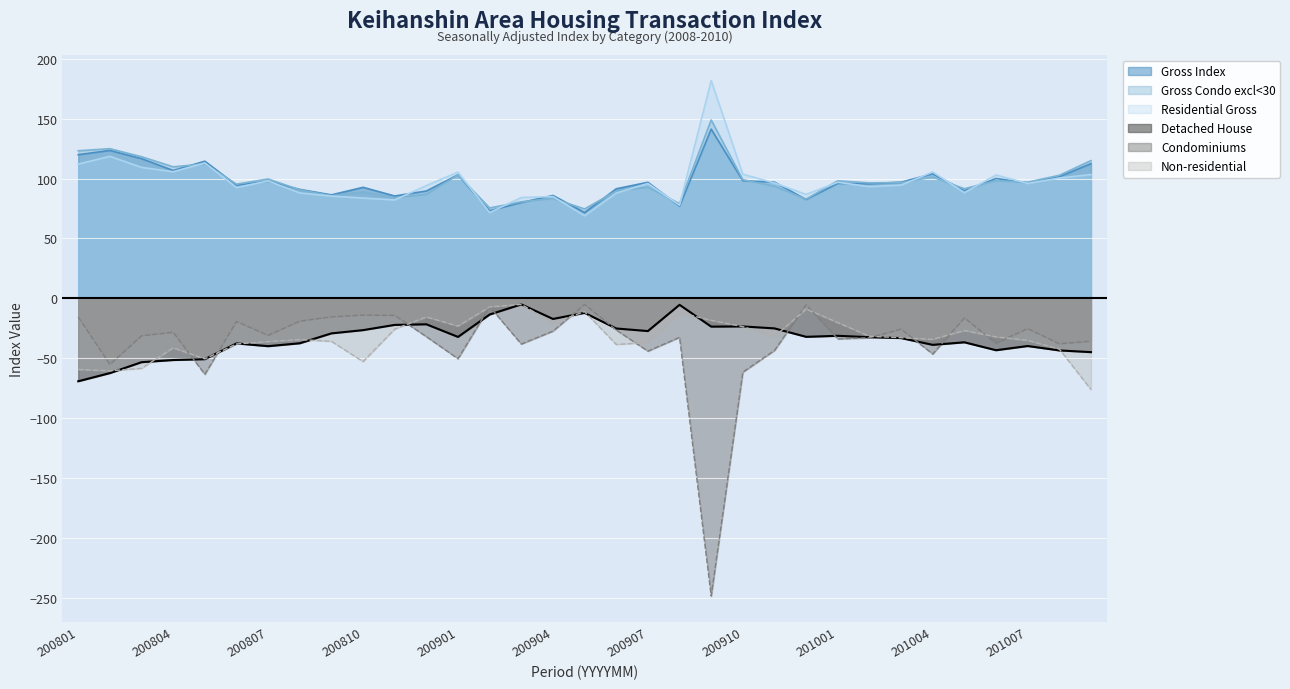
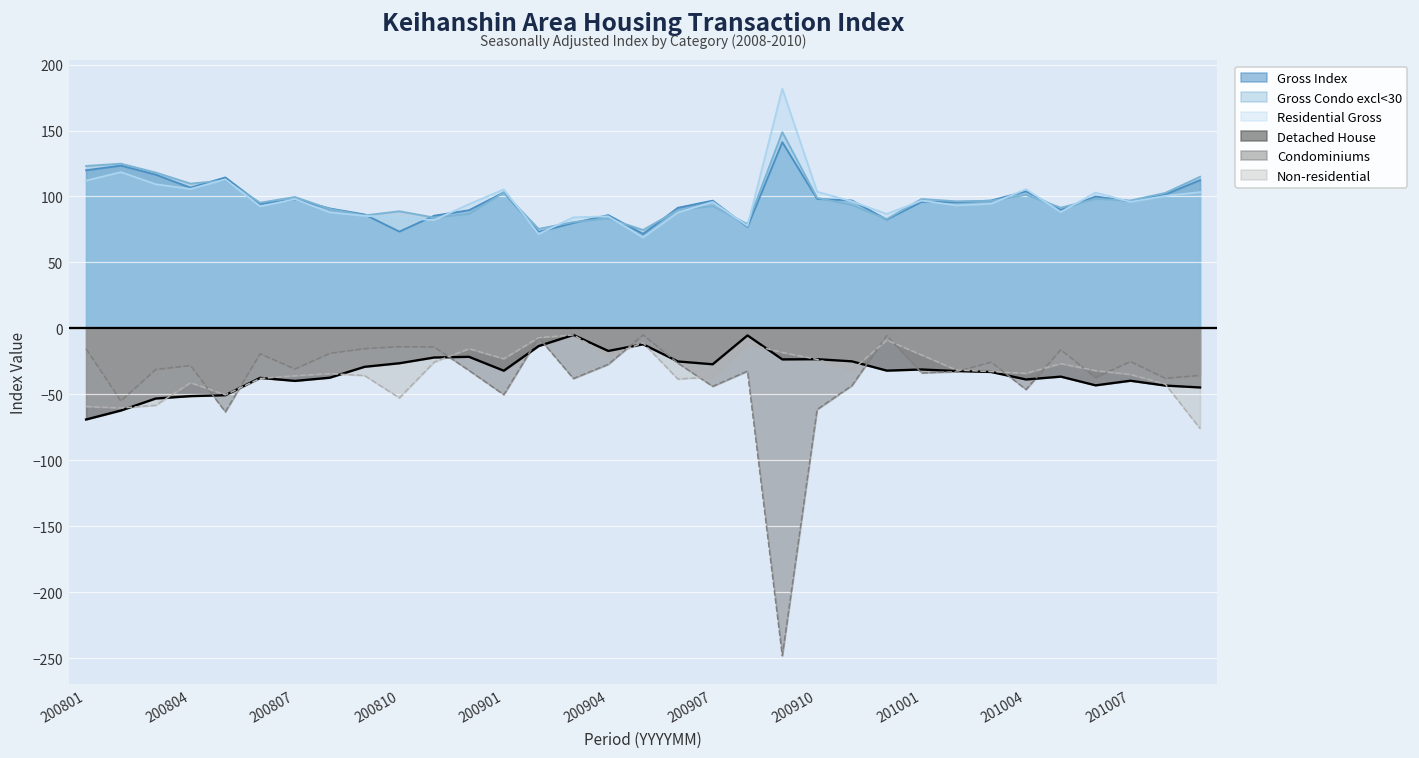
  {
    "Gross Index": {
      "200801": 120,
-     "200810": 93
+     "200810": 73
    }
  }
